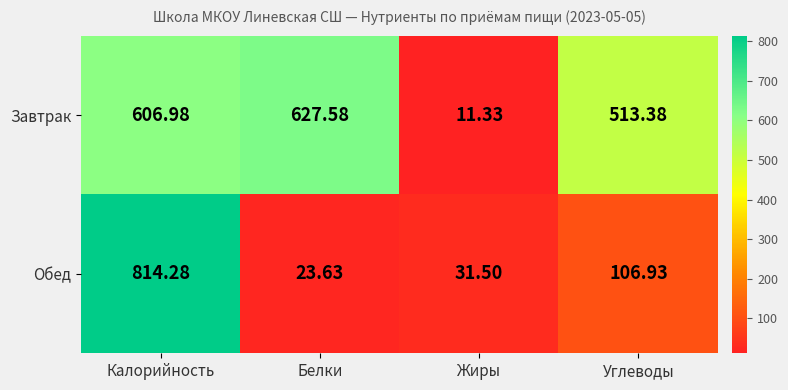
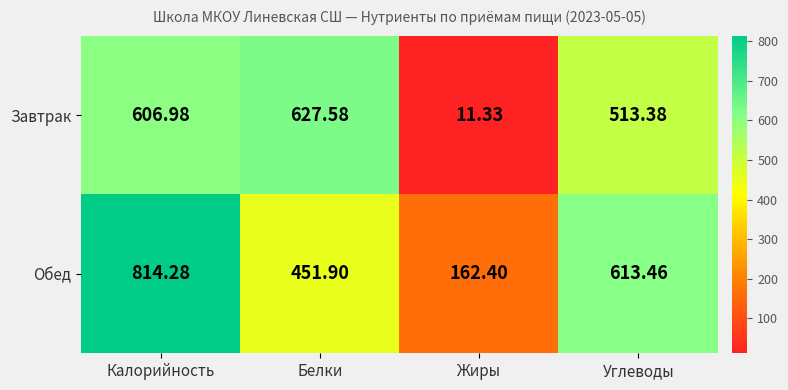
  {
    "Завтрак": {
      "Калорийность": 606.98,
      "Белки": 627.58,
      "Жиры": 11.33,
      "Углеводы": 513.38
    },
    "Обед": {
      "Калорийность": 814.28,
-     "Белки": 23.63,
-     "Жиры": 31.50,
-     "Углеводы": 106.93
+     "Белки": 451.90,
+     "Жиры": 162.40,
+     "Углеводы": 613.46
    }
  }
